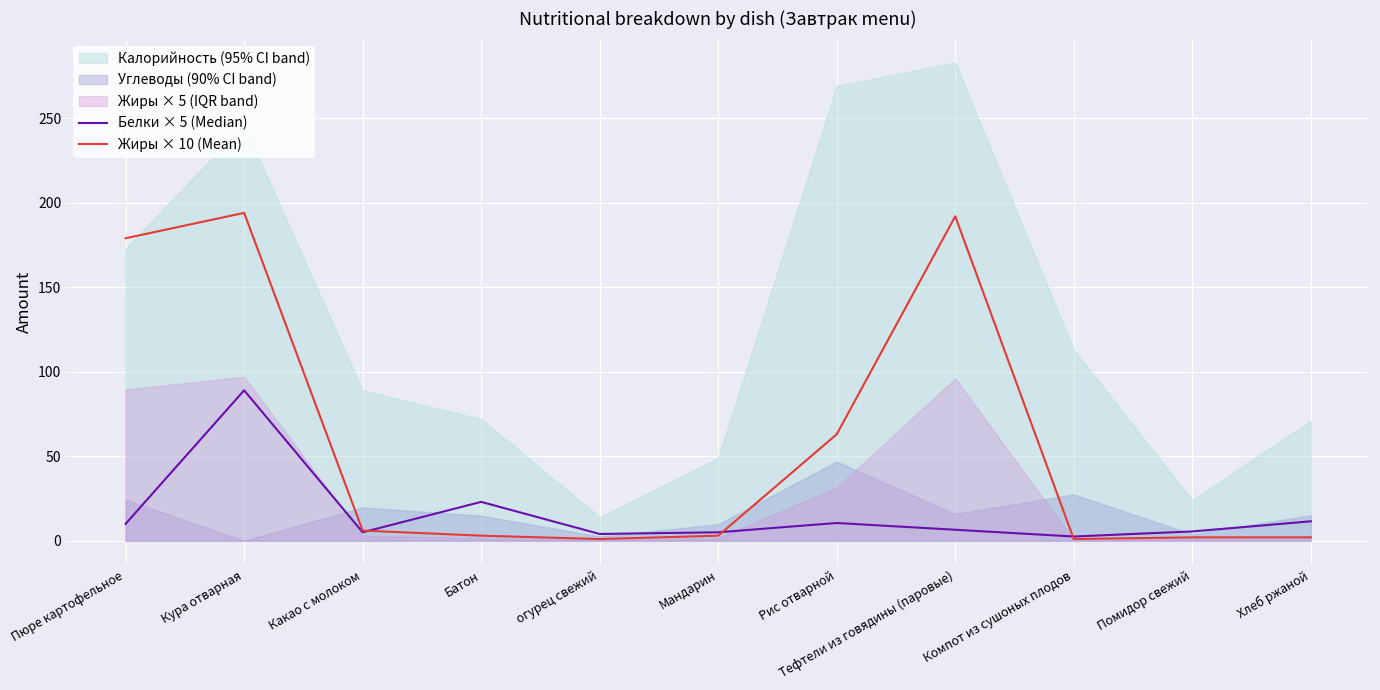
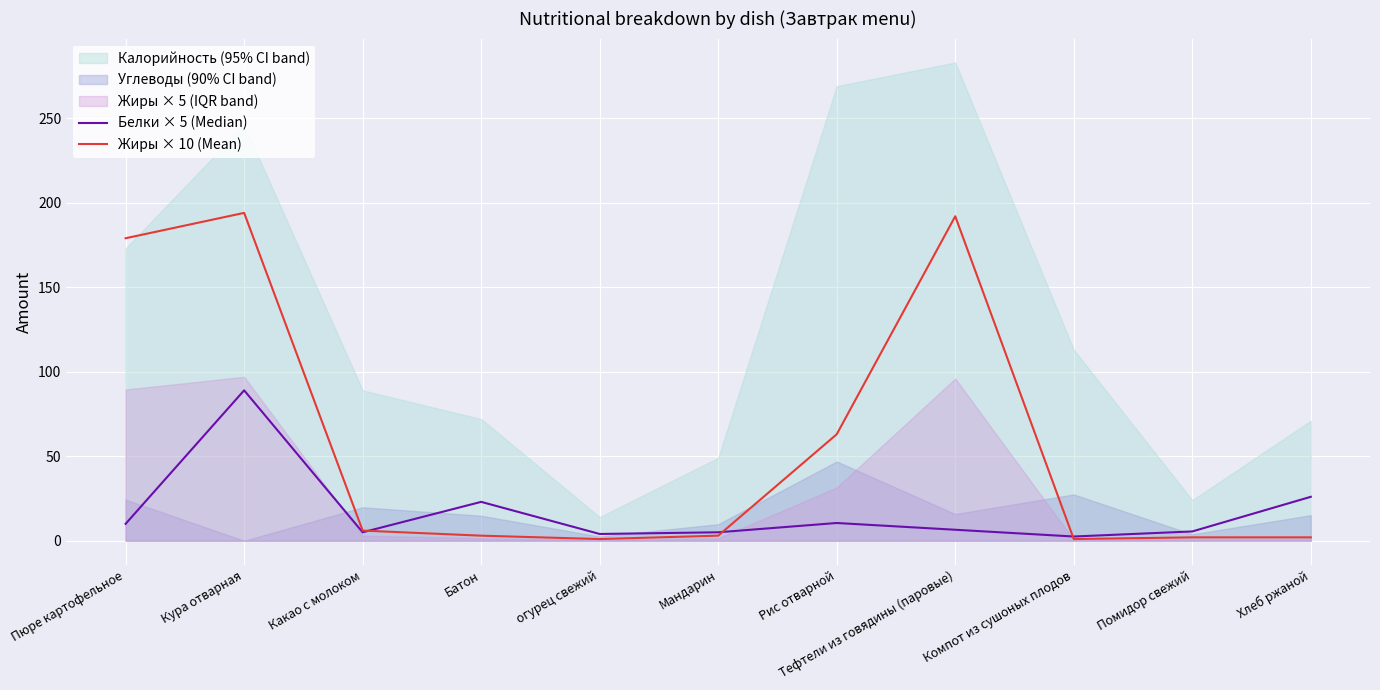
  {
    "Белки × 5 (Median)": {
      "Пюре картофельное": 10,
      "Кура отварная": 89,
      "Батон": 23,
      "Мандарин": 5,
      "Рис отварной": 11,
      "Тефтели из говядины (паровые)": 7,
      "Помидор свежий": 6,
-     "Хлеб ржаной": 12
+     "Хлеб ржаной": 26
    },
    "Жиры × 10 (Mean)": {
      "Пюре картофельное": 179,
      "Кура отварная": 194,
      "Рис отварной": 63,
      "Тефтели из говядины (паровые)": 192
    }
  }
